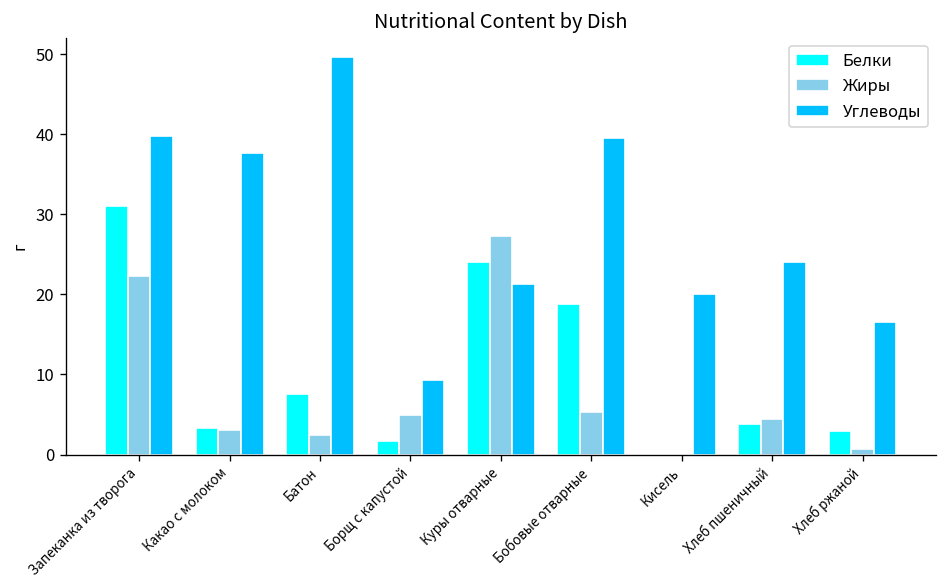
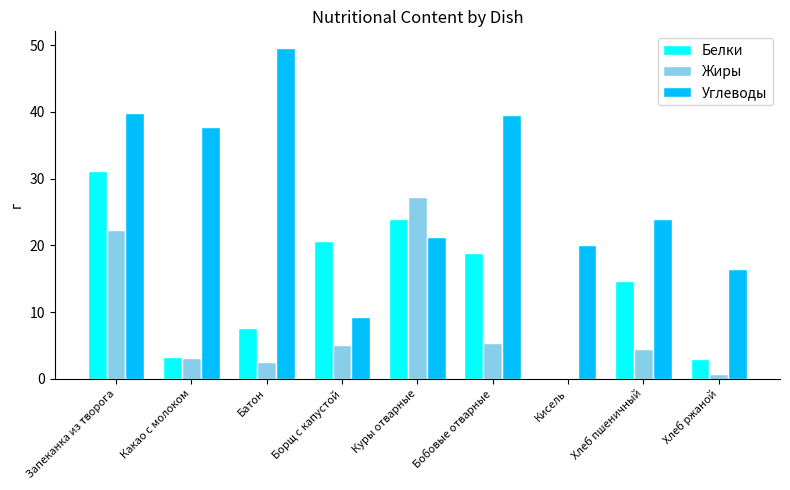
  {
    "Белки": {
      "Запеканка из творога": 31,
      "Какао с молоком": 3,
      "Батон": 8,
-     "Борщ с капустой": 2,
+     "Борщ с капустой": 21,
      "Куры отварные": 24,
      "Бобовые отварные": 19,
      "Кисель": 0,
-     "Хлеб пшеничный": 4,
+     "Хлеб пшеничный": 15,
      "Хлеб ржаной": 3
    },
    "Жиры": {
      "Запеканка из творога": 22,
      "Какао с молоком": 3,
      "Батон": 3,
      "Борщ с капустой": 5,
      "Куры отварные": 27,
      "Бобовые отварные": 5,
      "Кисель": 0,
      "Хлеб пшеничный": 4,
      "Хлеб ржаной": 1
    },
    "Углеводы": {
      "Запеканка из творога": 40,
      "Какао с молоком": 38,
      "Батон": 50,
      "Борщ с капустой": 9,
      "Куры отварные": 21,
      "Бобовые отварные": 40,
      "Кисель": 20,
      "Хлеб пшеничный": 24,
      "Хлеб ржаной": 17
    }
  }
